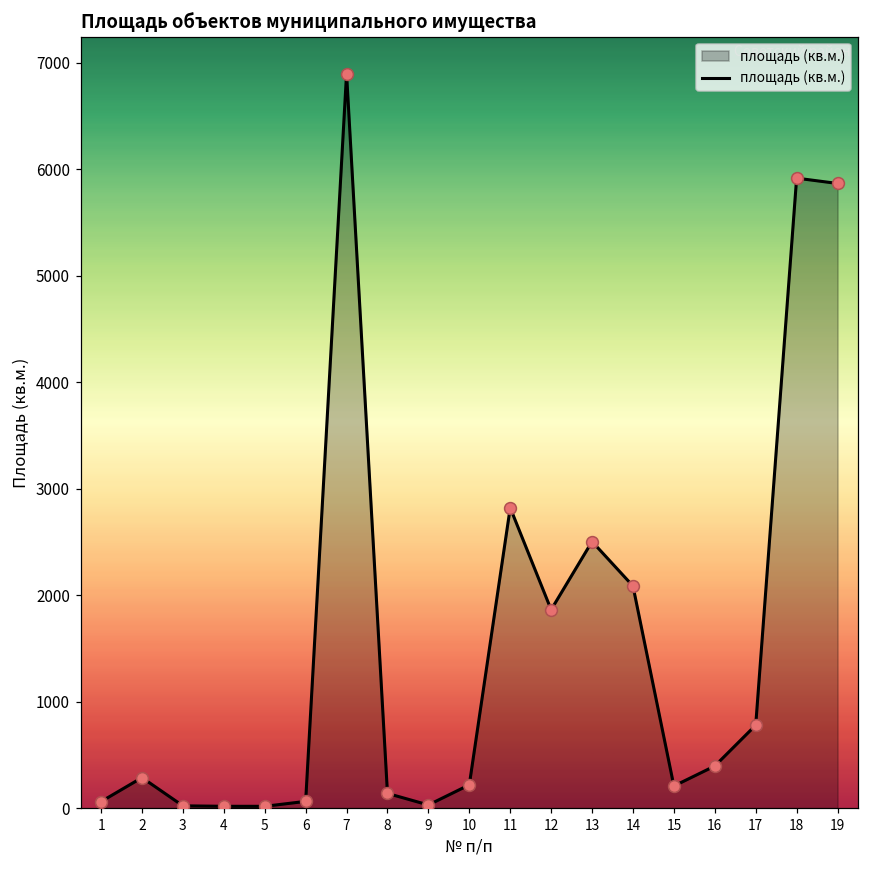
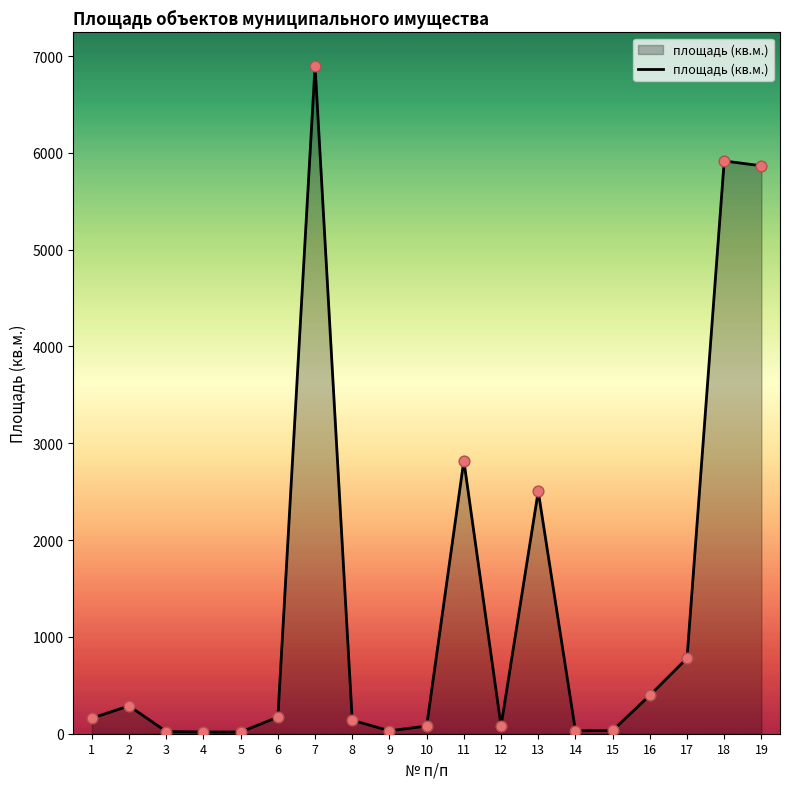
  {
-   "1": 100,
+   "1": 200,
    "2": 300,
    "3": 0,
    "4": 0,
    "5": 0,
-   "6": 100,
+   "6": 200,
    "7": 6900,
    "8": 100,
    "9": 0,
-   "10": 200,
+   "10": 100,
    "11": 2800,
-   "12": 1900,
+   "12": 100,
    "13": 2500,
-   "14": 2100,
-   "15": 200,
+   "14": 0,
+   "15": 0,
    "16": 400,
    "17": 800,
    "18": 5900,
    "19": 5900
  }
